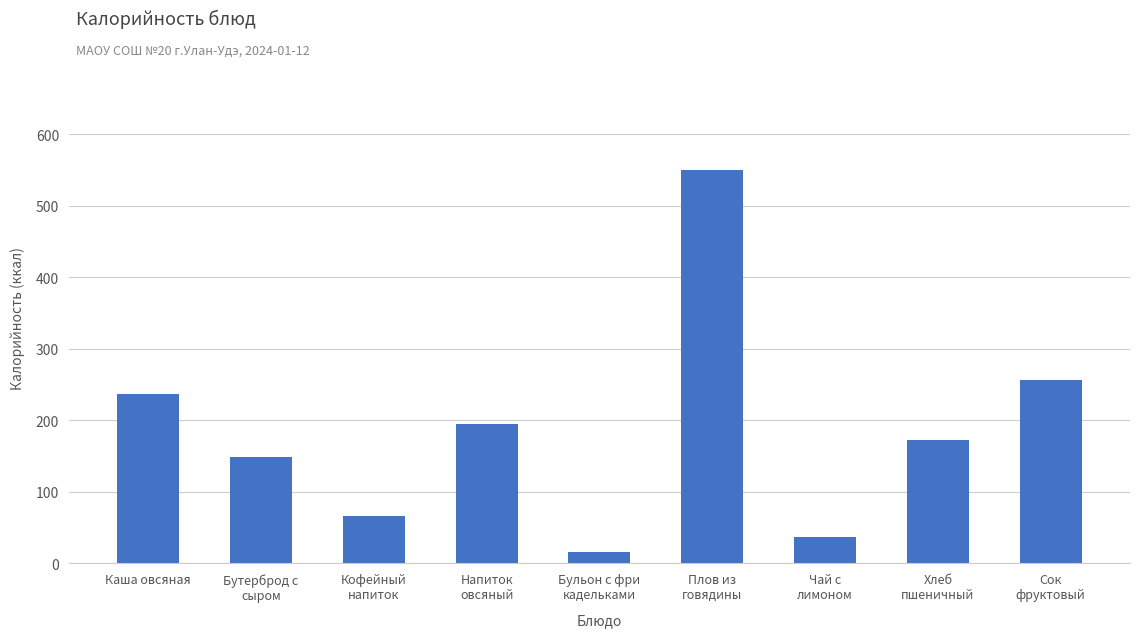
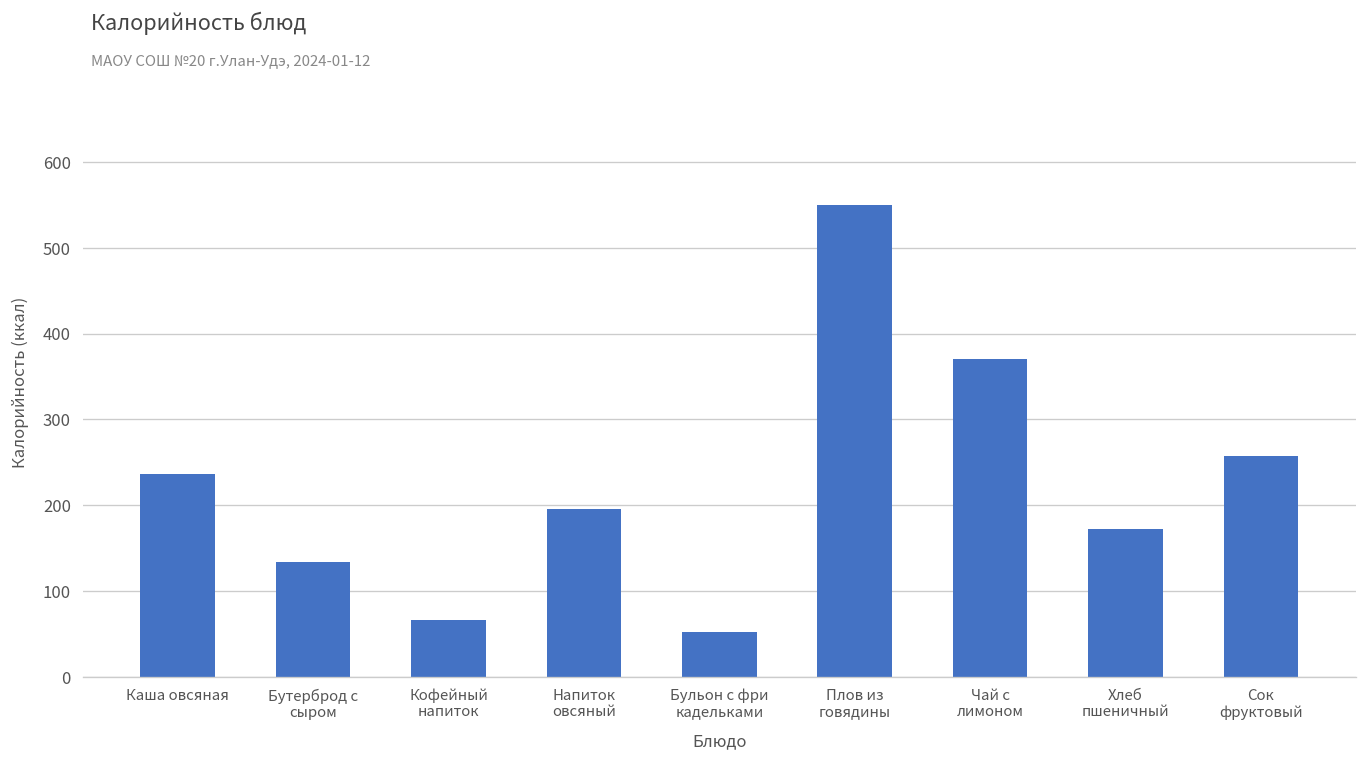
  {
    "Каша овсяная": 240,
-   "Бутерброд с сыром": 150,
+   "Бутерброд с сыром": 130,
    "Кофейный напиток": 70,
    "Напиток овсяный": 200,
-   "Бульон с фри кадельками": 20,
+   "Бульон с фри кадельками": 50,
    "Плов из говядины": 550,
-   "Чай с лимоном": 40,
+   "Чай с лимоном": 370,
    "Хлеб пшеничный": 170,
    "Сок фруктовый": 260
  }
